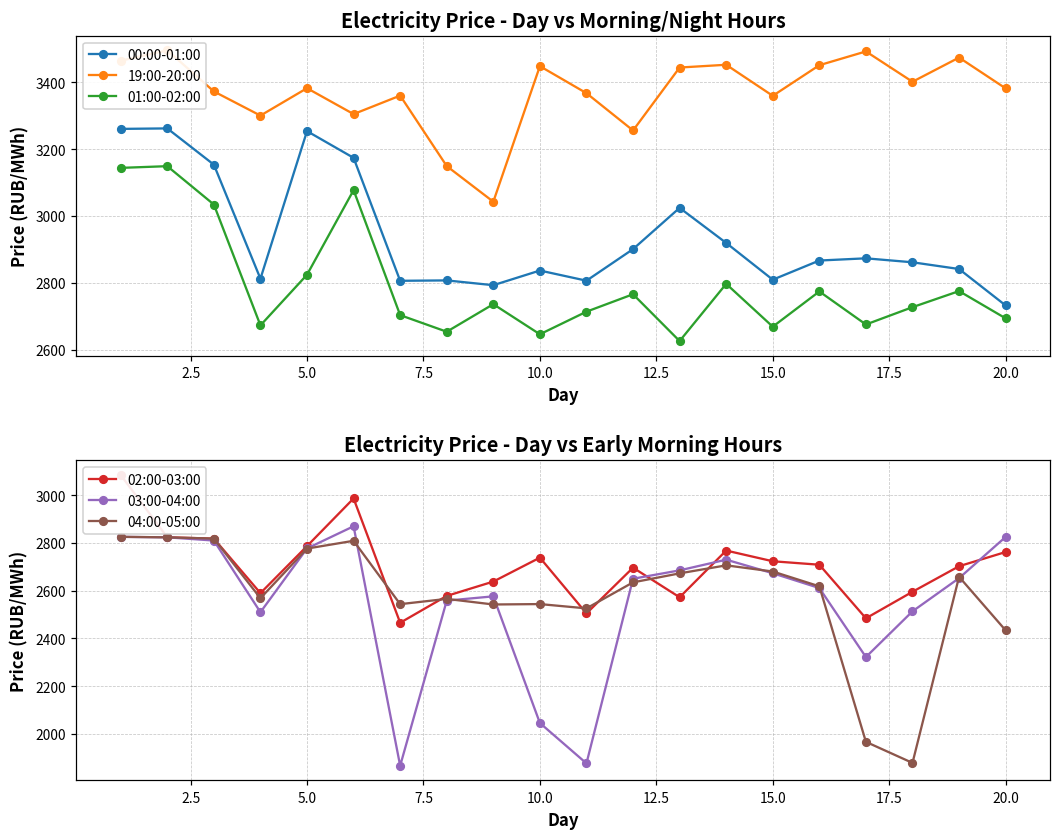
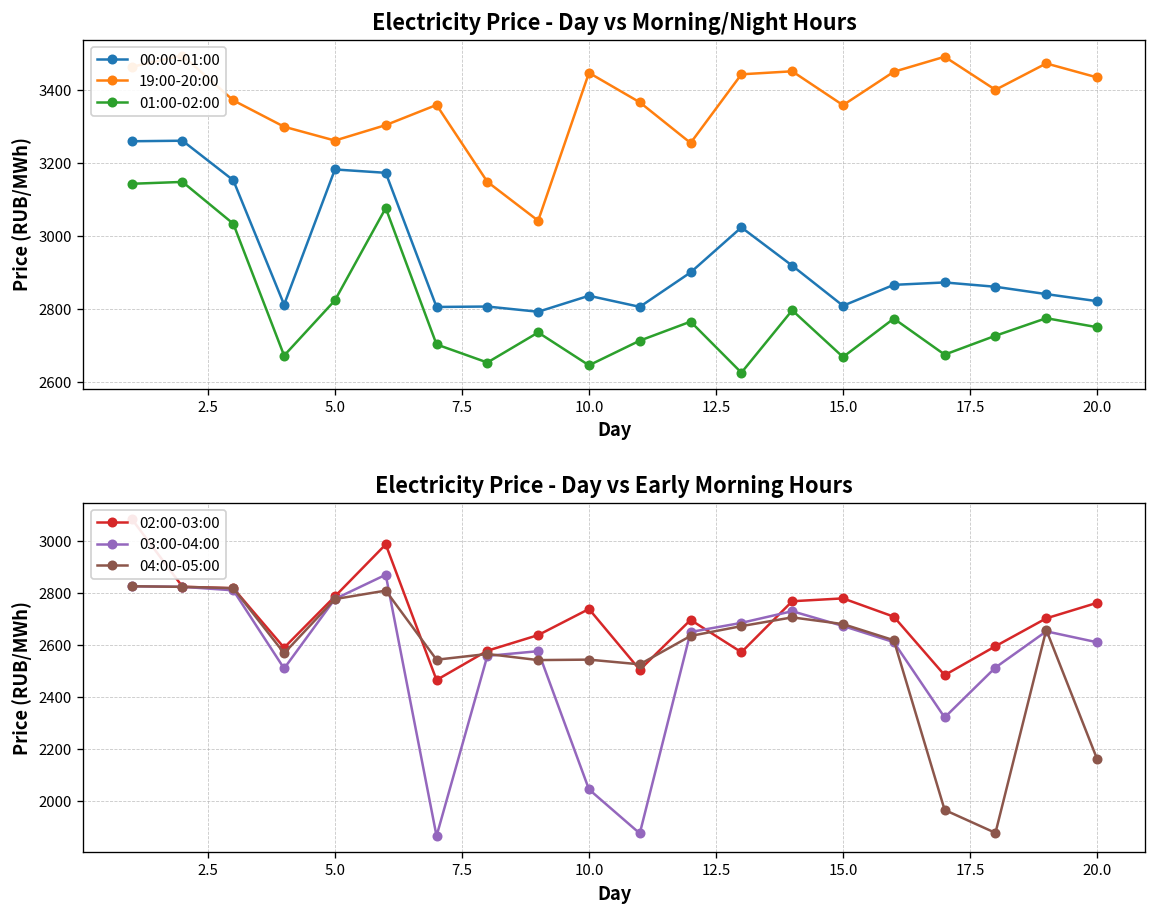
  {
    "Electricity Price - Day vs Morning/Night Hours": {
      "00:00-01:00": {
-       "5.0": 3250,
+       "5.0": 3180,
        "10.0": 2840,
        "15.0": 2810,
-       "20.0": 2730
+       "20.0": 2820
      },
      "19:00-20:00": {
-       "5.0": 3380,
+       "5.0": 3260,
        "10.0": 3450,
        "15.0": 3360,
-       "20.0": 3380
+       "20.0": 3440
      },
      "01:00-02:00": {
        "5.0": 2820,
        "10.0": 2650,
        "15.0": 2670,
-       "20.0": 2690
+       "20.0": 2750
      }
    },
    "Electricity Price - Day vs Early Morning Hours": {
      "02:00-03:00": {
        "10.0": 2740,
-       "15.0": 2720,
+       "15.0": 2780,
        "20.0": 2760
      },
      "03:00-04:00": {
        "10.0": 2050,
-       "20.0": 2830
+       "20.0": 2610
      },
      "04:00-05:00": {
        "10.0": 2540,
-       "20.0": 2430
+       "20.0": 2160
      }
    }
  }
